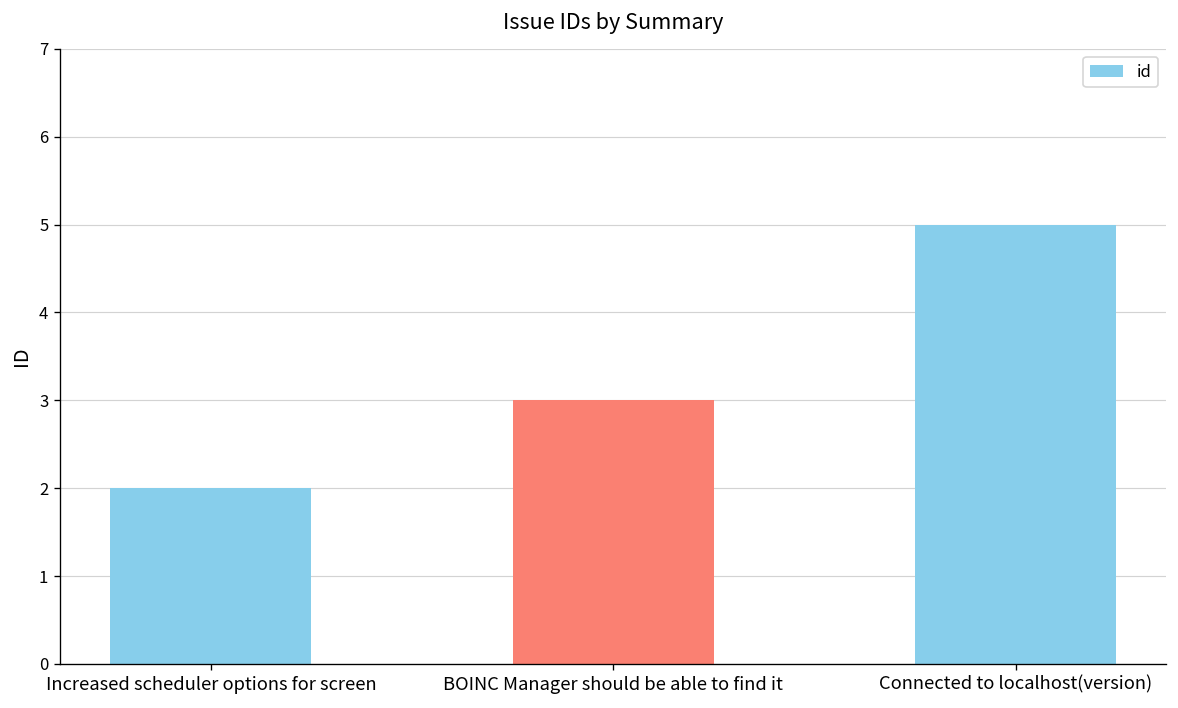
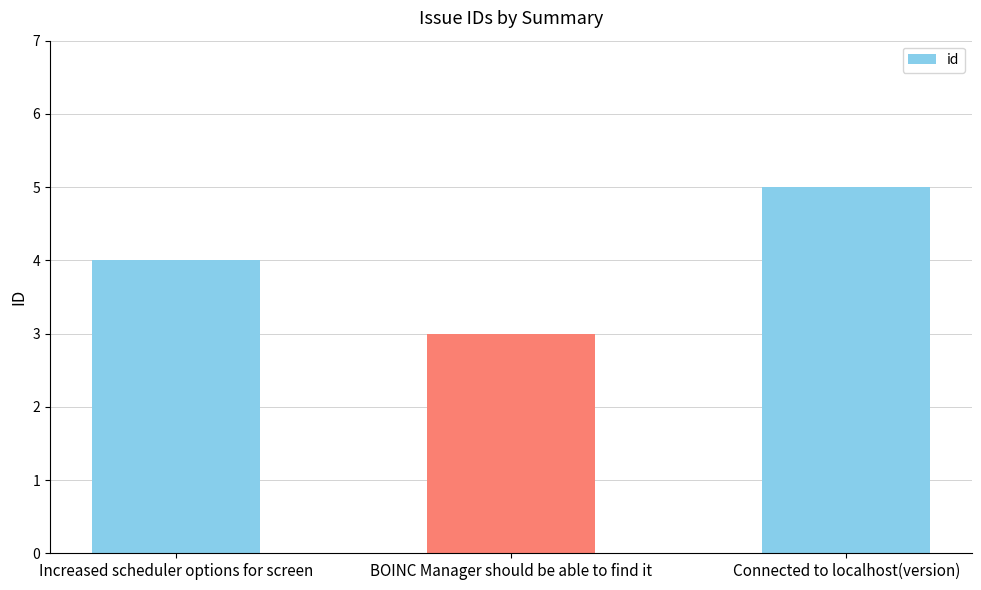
  {
-   "Increased scheduler options for screen": 2,
+   "Increased scheduler options for screen": 4,
    "BOINC Manager should be able to find it": 3,
    "Connected to localhost(version)": 5
  }
